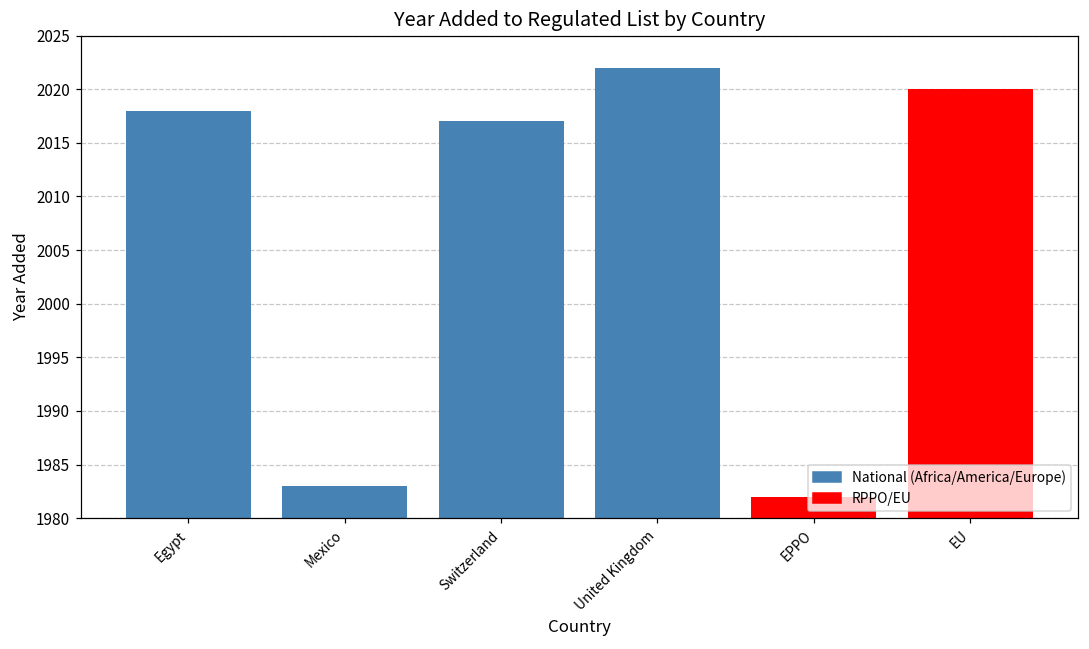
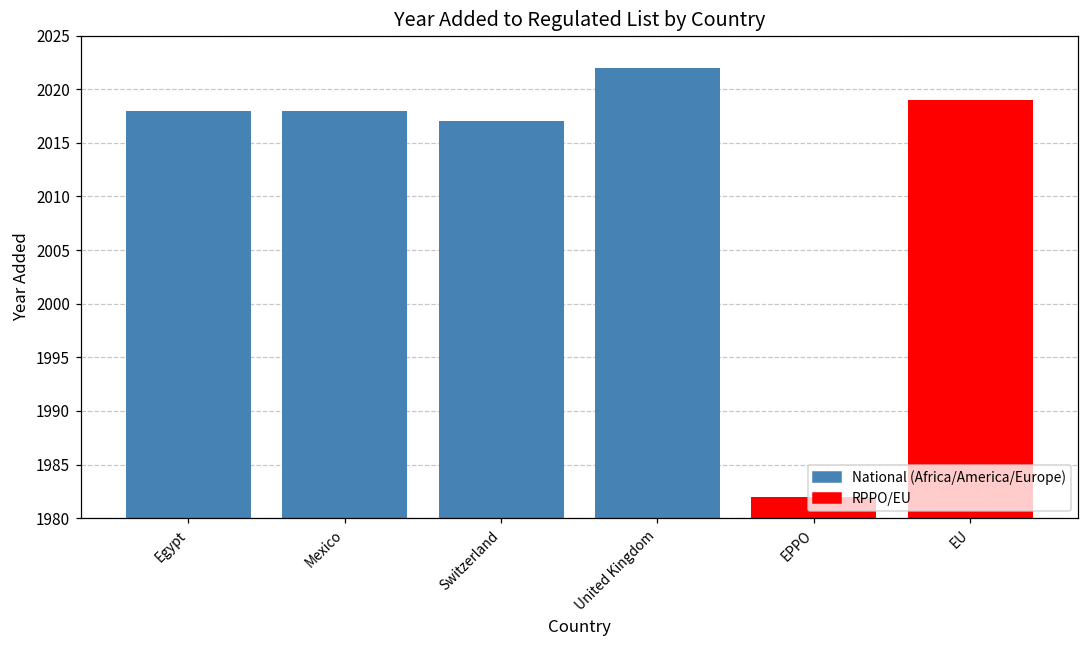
  {
    "Egypt": 2018,
-   "Mexico": 1983,
+   "Mexico": 2018,
    "Switzerland": 2017,
    "United Kingdom": 2022,
-   "EU": 2020
+   "EU": 2019
  }
